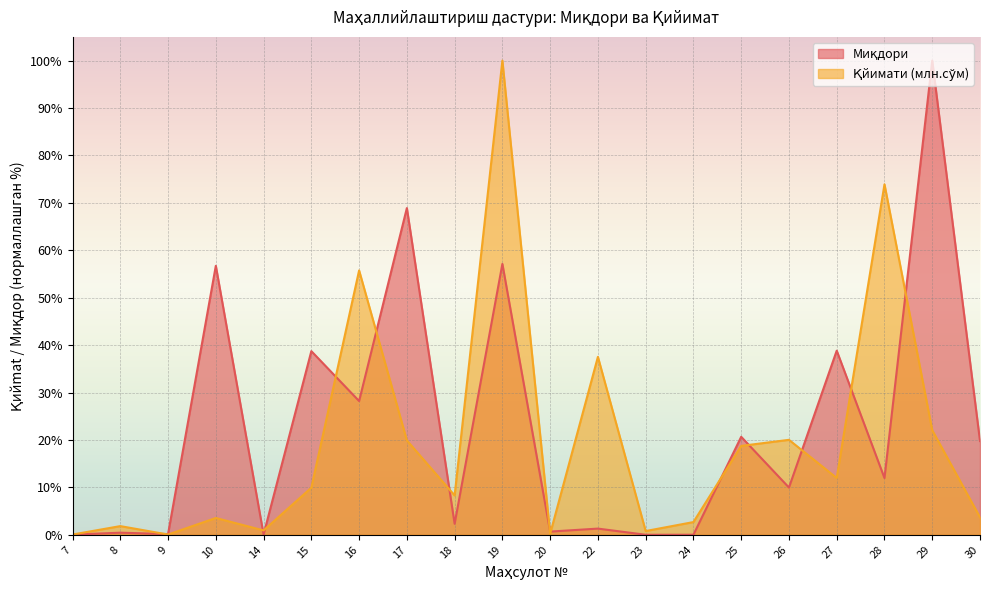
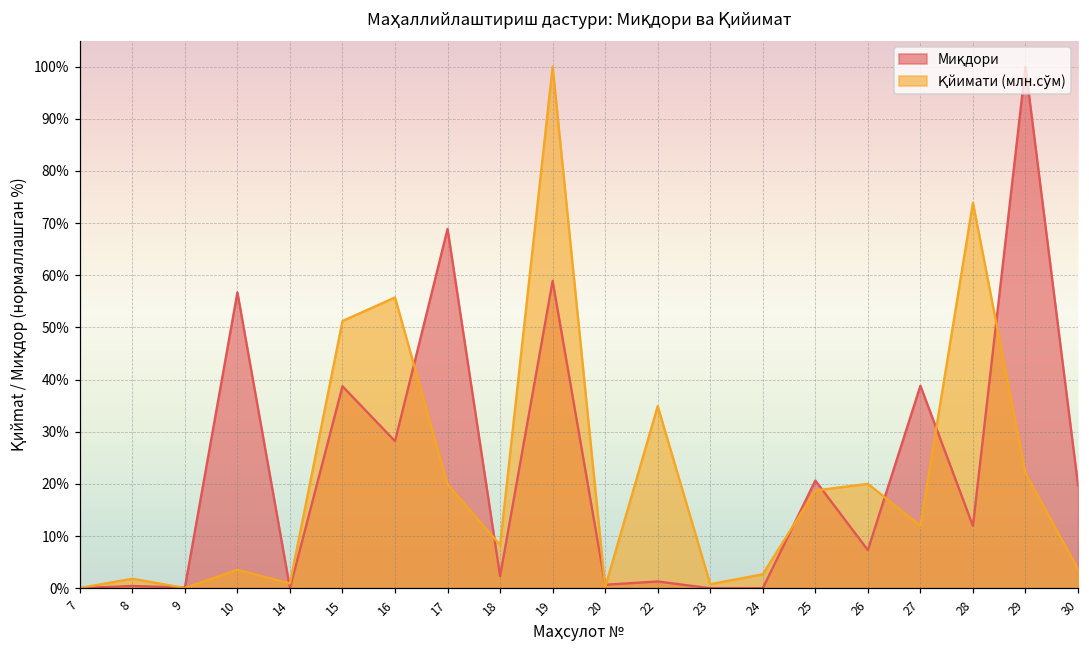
  {
    "Миқдори": {
      "8": "0%",
      "10": "57%",
      "14": "0%",
      "15": "39%",
      "16": "28%",
      "17": "69%",
      "18": "2%",
-     "19": "57%",
+     "19": "59%",
      "22": "1%",
      "23": "0%",
      "24": "0%",
      "25": "21%",
-     "26": "10%",
+     "26": "7%",
      "27": "39%",
      "28": "12%",
      "30": "20%"
    },
    "Қйимати (млн.сўм)": {
      "8": "2%",
      "10": "4%",
      "14": "1%",
-     "15": "10%",
+     "15": "51%",
      "16": "56%",
      "17": "20%",
      "18": "8%",
      "19": "100%",
-     "22": "38%",
+     "22": "35%",
      "23": "1%",
      "24": "3%",
      "25": "19%",
      "26": "20%",
      "27": "12%",
      "28": "74%",
      "29": "22%",
      "30": "4%"
    }
  }
